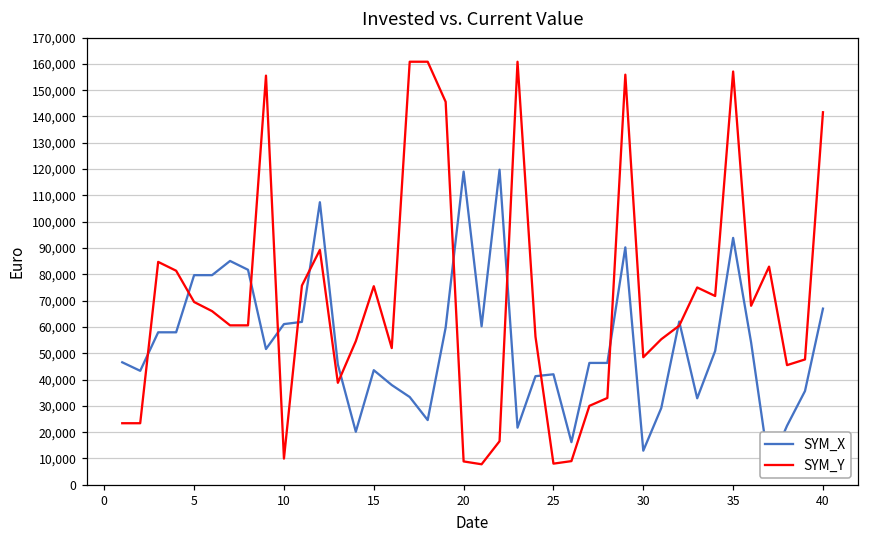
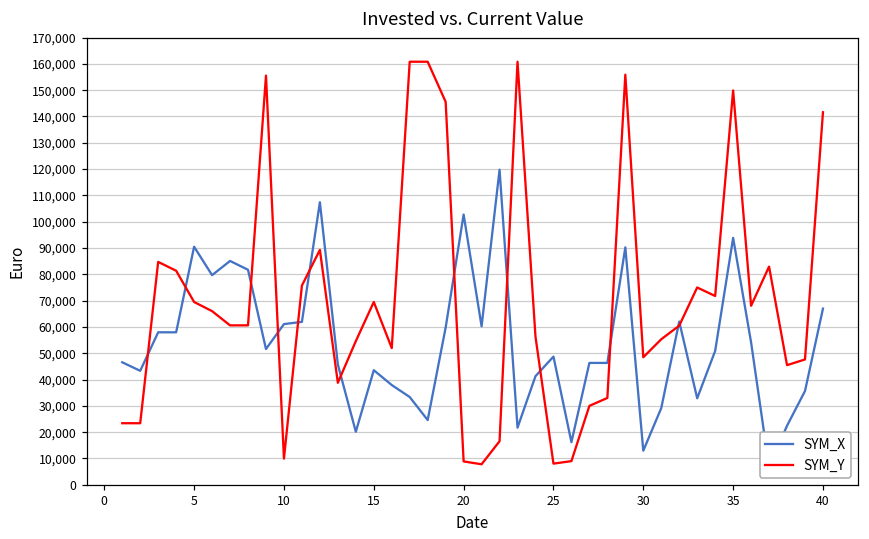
  {
    "SYM_X": {
-     "5": "80,000",
+     "5": "90,000",
      "10": "61,000",
      "15": "44,000",
-     "20": "119,000",
-     "25": "42,000",
+     "20": "103,000",
+     "25": "49,000",
      "30": "13,000",
      "35": "94,000",
      "40": "67,000"
    },
    "SYM_Y": {
      "5": "69,000",
      "10": "10,000",
-     "15": "75,000",
+     "15": "69,000",
      "20": "9,000",
      "25": "8,000",
      "30": "48,000",
-     "35": "157,000",
+     "35": "150,000",
      "40": "142,000"
    }
  }
